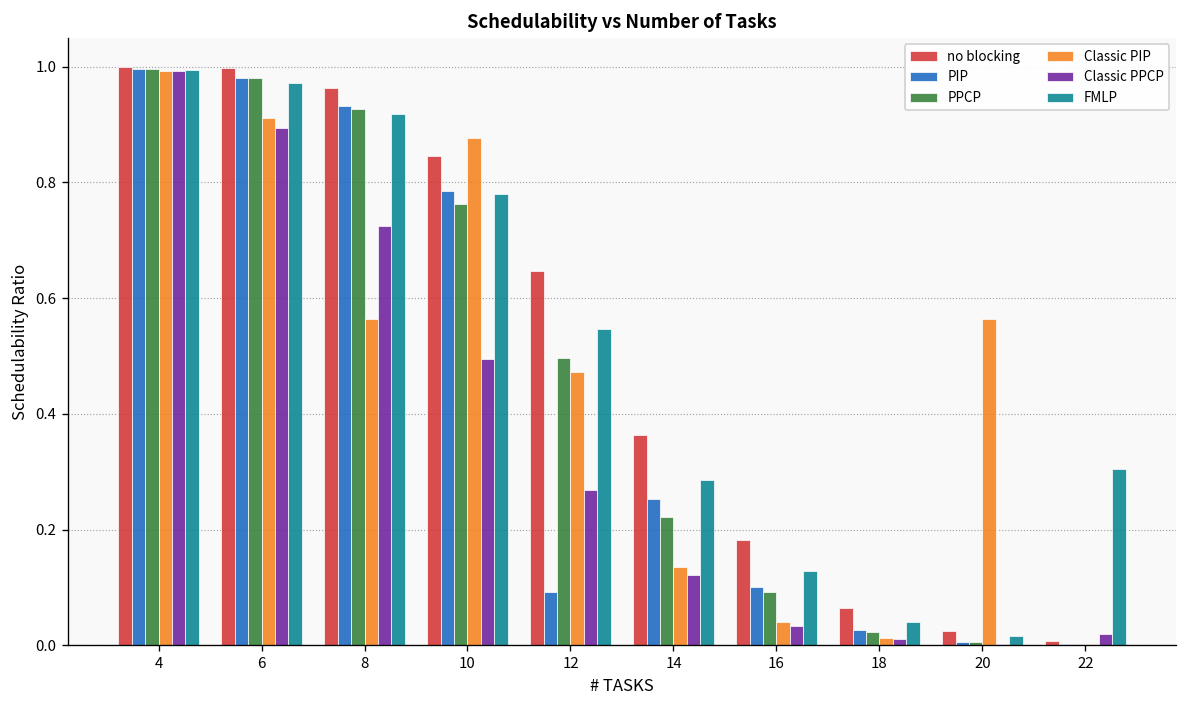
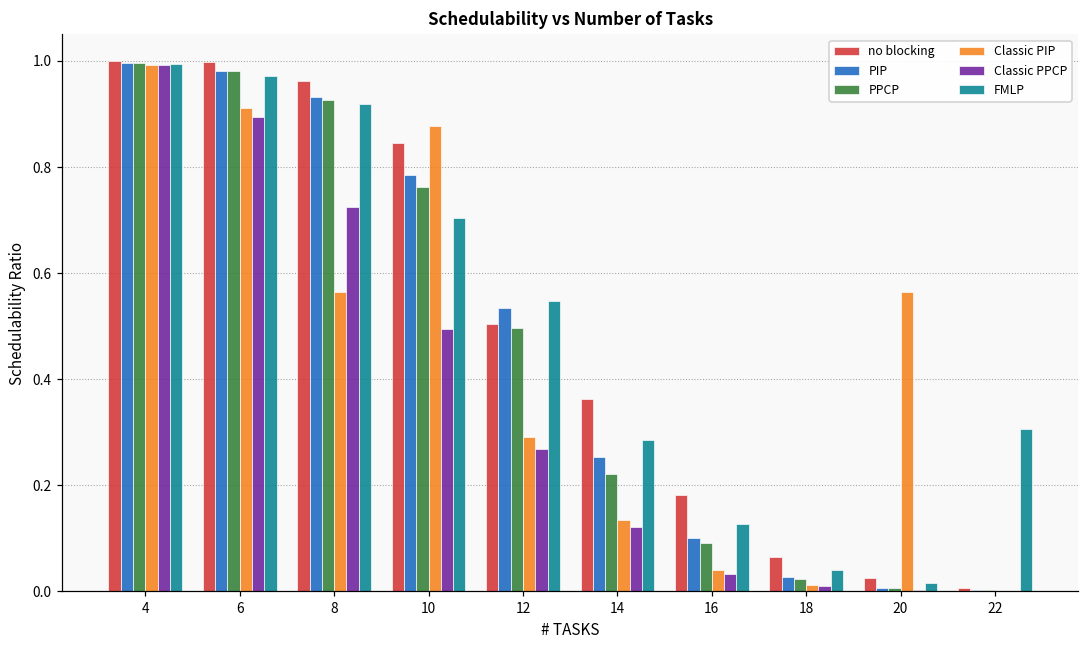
  {
    "no blocking": {
      "4": 1.00,
      "6": 1.00,
      "8": 0.96,
      "10": 0.84,
-     "12": 0.65,
+     "12": 0.50,
      "14": 0.36,
      "16": 0.18,
      "18": 0.06,
      "20": 0.02,
      "22": 0.01
    },
    "PIP": {
      "4": 1.00,
      "6": 0.98,
      "8": 0.93,
      "10": 0.79,
-     "12": 0.09,
+     "12": 0.53,
      "14": 0.25,
      "16": 0.10,
      "18": 0.03,
      "20": 0.01
    },
    "PPCP": {
      "4": 1.00,
      "6": 0.98,
      "8": 0.93,
      "10": 0.76,
      "12": 0.50,
      "14": 0.22,
      "16": 0.09,
      "18": 0.02,
      "20": 0.01
    },
    "Classic PIP": {
      "4": 0.99,
      "6": 0.91,
      "8": 0.56,
      "10": 0.88,
-     "12": 0.47,
+     "12": 0.29,
      "14": 0.14,
      "16": 0.04,
      "18": 0.01,
      "20": 0.56
    },
    "Classic PPCP": {
      "4": 0.99,
      "6": 0.89,
      "8": 0.72,
      "10": 0.49,
      "12": 0.27,
      "14": 0.12,
      "16": 0.03,
      "18": 0.01,
-     "22": 0.02
+     "22": 0.00
    },
    "FMLP": {
      "4": 0.99,
      "6": 0.97,
      "8": 0.92,
-     "10": 0.78,
+     "10": 0.70,
      "12": 0.55,
      "14": 0.29,
      "16": 0.13,
      "18": 0.04,
      "20": 0.02,
      "22": 0.31
    }
  }
